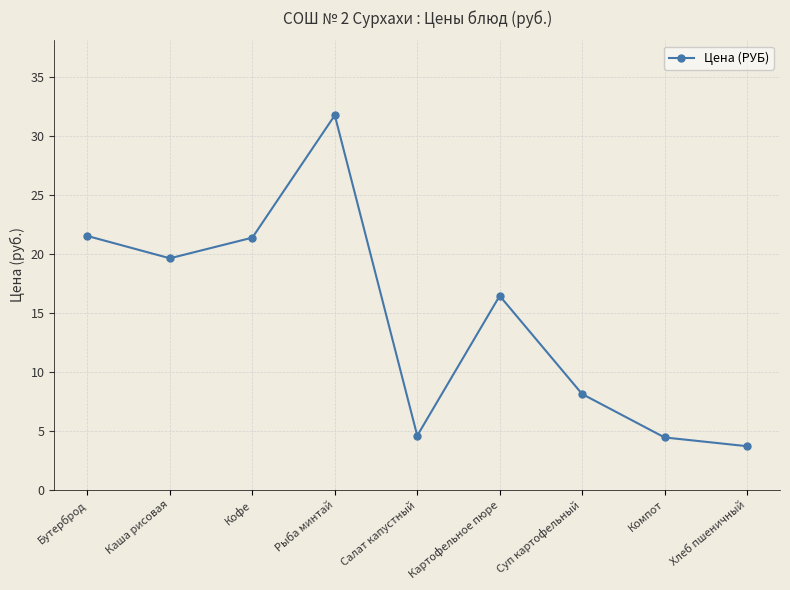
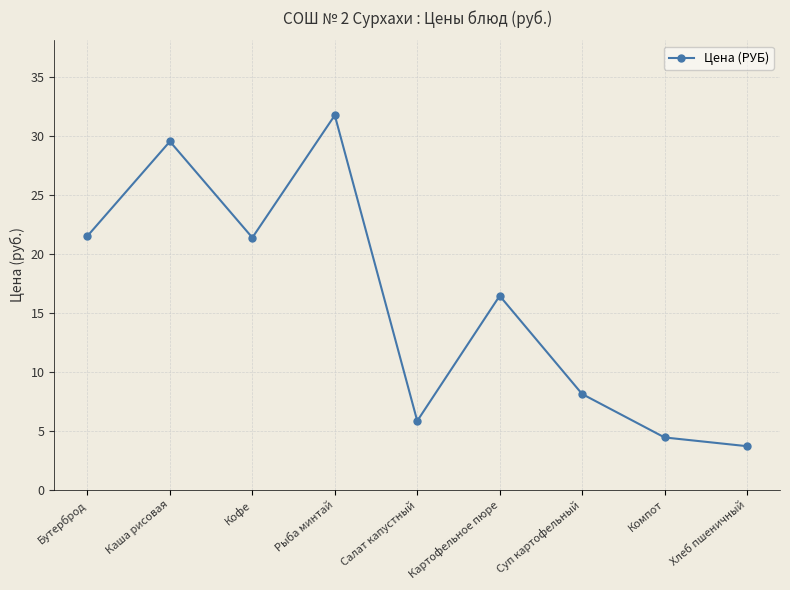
  {
    "Бутерброд": 21.5,
-   "Каша рисовая": 19.6,
+   "Каша рисовая": 29.5,
    "Кофе": 21.4,
    "Рыба минтай": 31.7,
-   "Салат капустный": 4.6,
+   "Салат капустный": 5.8,
    "Картофельное пюре": 16.4,
    "Суп картофельный": 8.1,
    "Компот": 4.4,
    "Хлеб пшеничный": 3.7
  }
